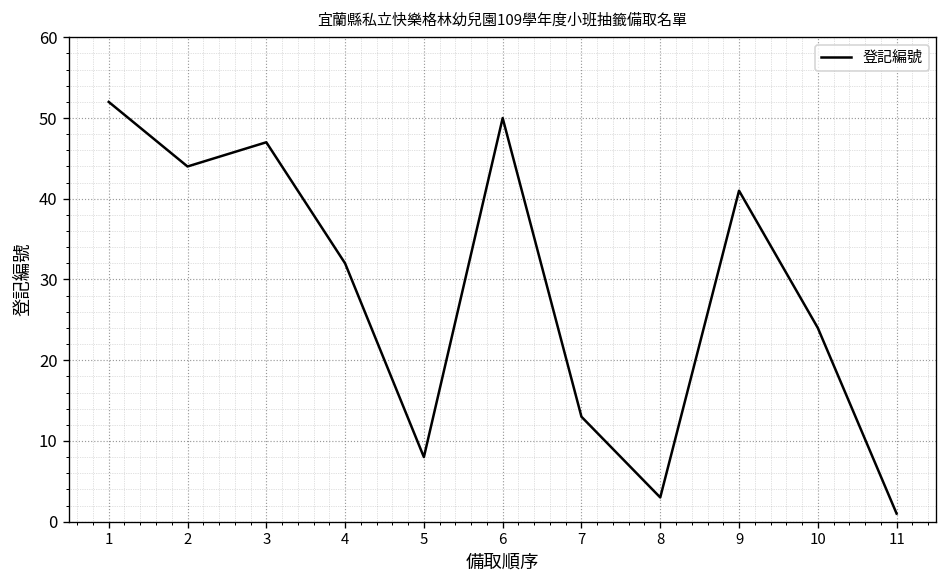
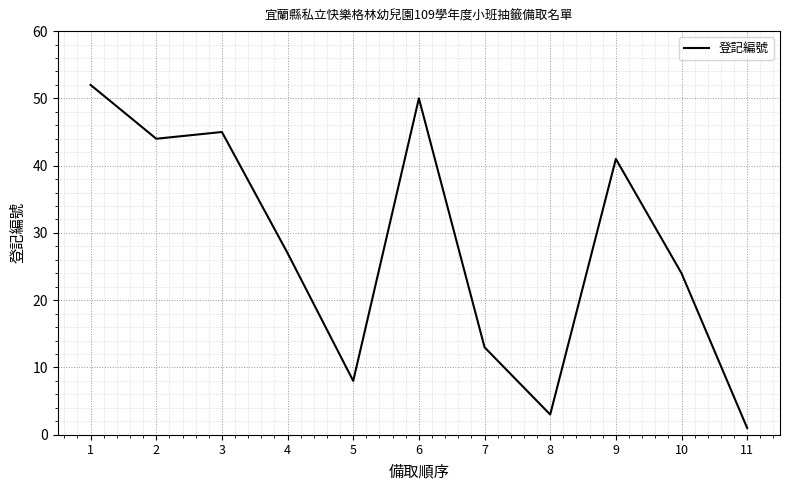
  {
    "1": 52,
    "2": 44,
-   "3": 47,
-   "4": 32,
+   "3": 45,
+   "4": 27,
    "5": 8,
    "6": 50,
    "7": 13,
    "8": 3,
    "9": 41,
    "10": 24,
    "11": 1
  }
